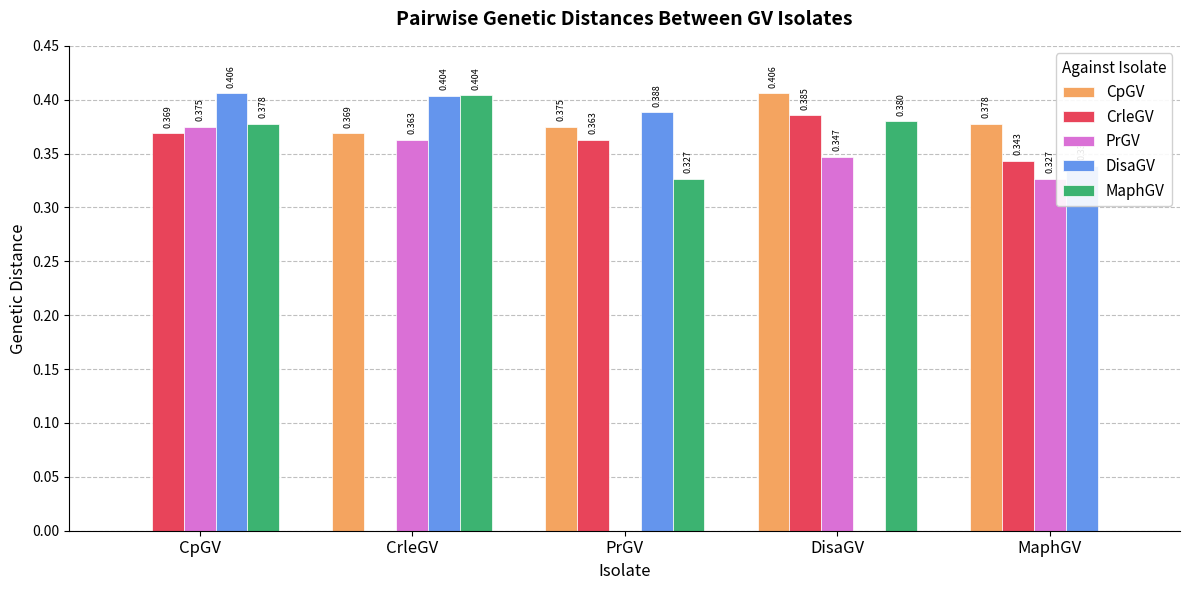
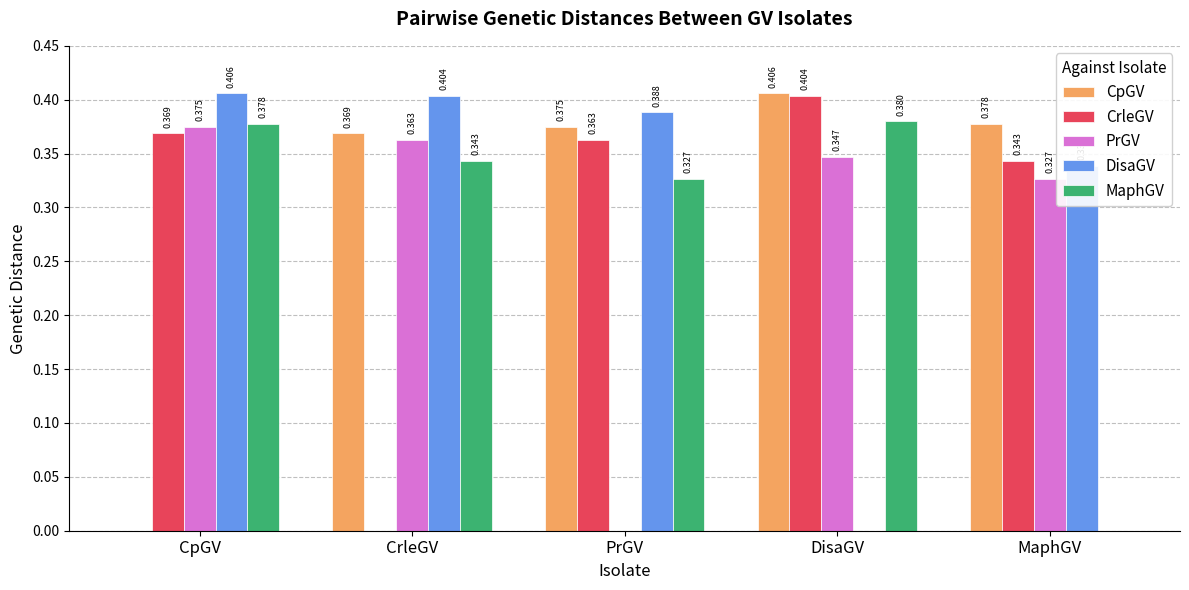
  {
    "CpGV": {
      "CrleGV": 0.369,
      "PrGV": 0.375,
      "DisaGV": 0.406,
      "MaphGV": 0.378
    },
    "CrleGV": {
      "CpGV": 0.369,
      "PrGV": 0.363,
-     "DisaGV": 0.385,
+     "DisaGV": 0.404,
      "MaphGV": 0.343
    },
    "PrGV": {
      "CpGV": 0.375,
      "CrleGV": 0.363,
      "DisaGV": 0.347,
      "MaphGV": 0.327
    },
    "DisaGV": {
      "CpGV": 0.406,
      "CrleGV": 0.404,
      "PrGV": 0.388
    },
    "MaphGV": {
      "CpGV": 0.378,
-     "CrleGV": 0.404,
+     "CrleGV": 0.343,
      "PrGV": 0.327,
      "DisaGV": 0.380
    }
  }
